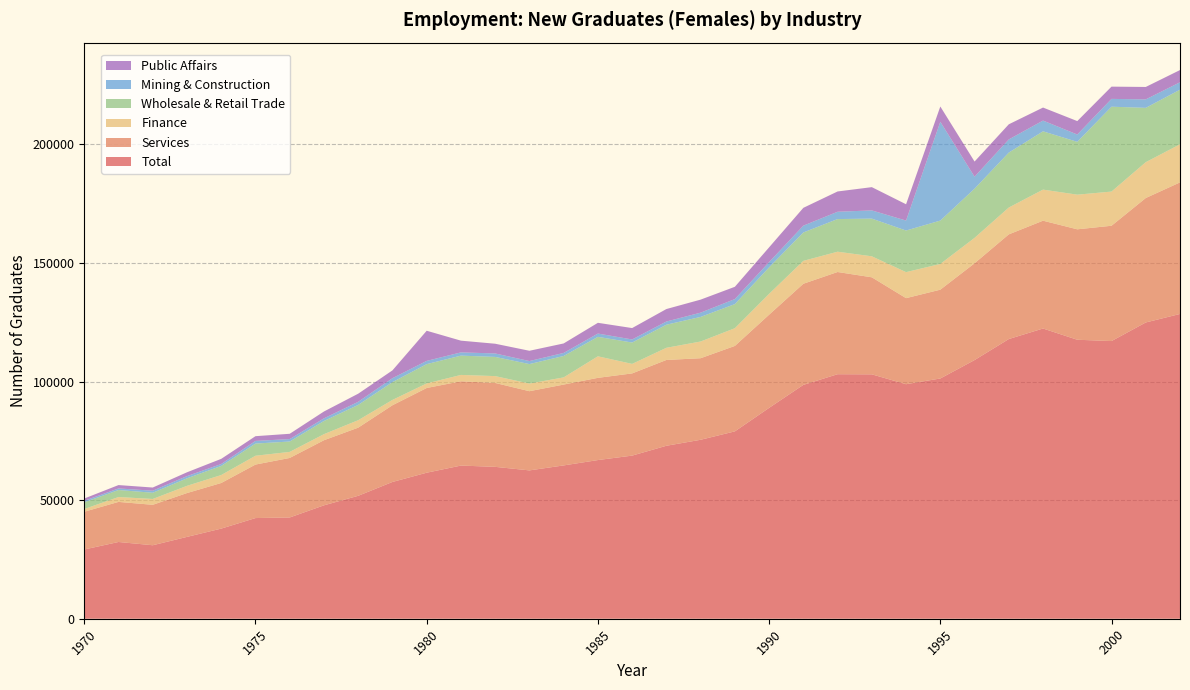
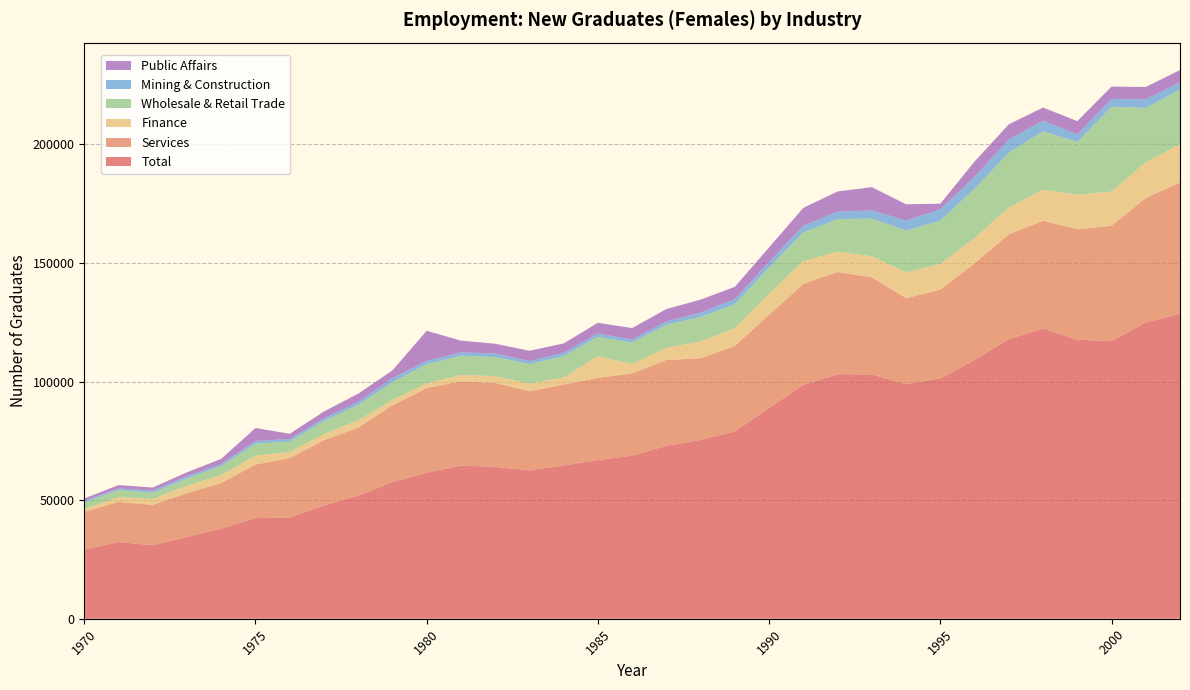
  {
    "Finance": {
      "1970": 1000,
      "1975": 4000,
      "1980": 2000,
      "1985": 9000,
      "1990": 9000,
      "1995": 11000,
      "2000": 14000
    },
    "Wholesale & Retail Trade": {
      "1975": 5000,
      "1980": 8000,
      "1985": 8000,
      "1990": 11000,
      "1995": 18000,
      "2000": 36000
    },
    "Mining & Construction": {
      "1975": 1000,
      "1980": 1000,
      "1985": 1000,
      "1990": 2000,
-     "1995": 42000,
+     "1995": 5000,
      "2000": 3000
    },
    "Public Affairs": {
-     "1975": 2000,
+     "1975": 5000,
      "1980": 13000,
      "1985": 5000,
      "1990": 6000,
-     "1995": 6000,
+     "1995": 2000,
      "2000": 5000
    }
  }
